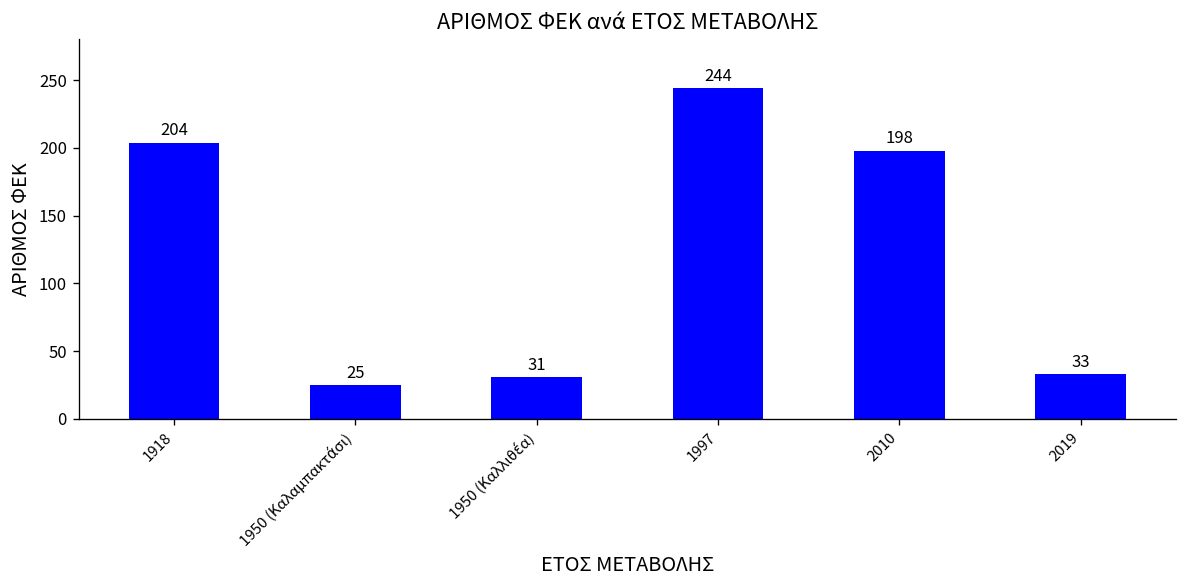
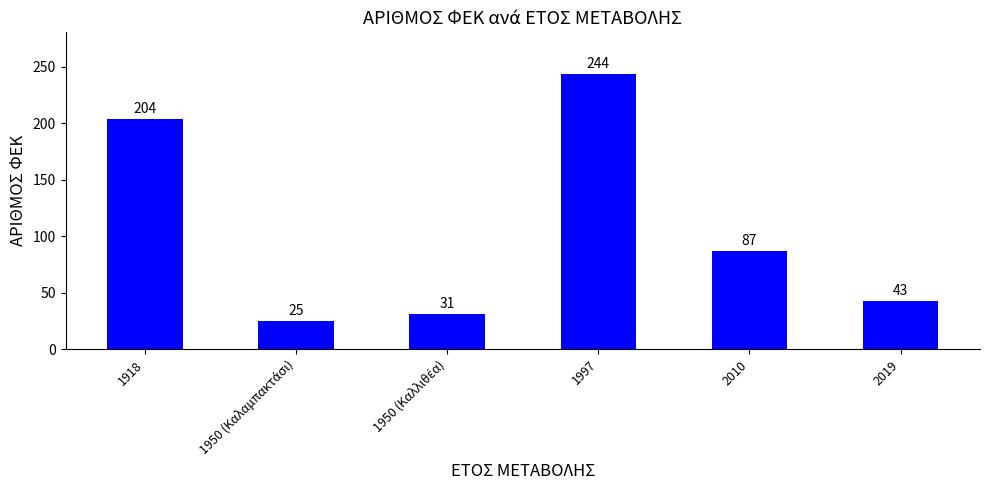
  {
    "1918": 204,
    "1950 (Καλαμπακτάσι)": 25,
    "1950 (Καλλιθέα)": 31,
    "1997": 244,
-   "2010": 198,
-   "2019": 33
+   "2010": 87,
+   "2019": 43
  }
